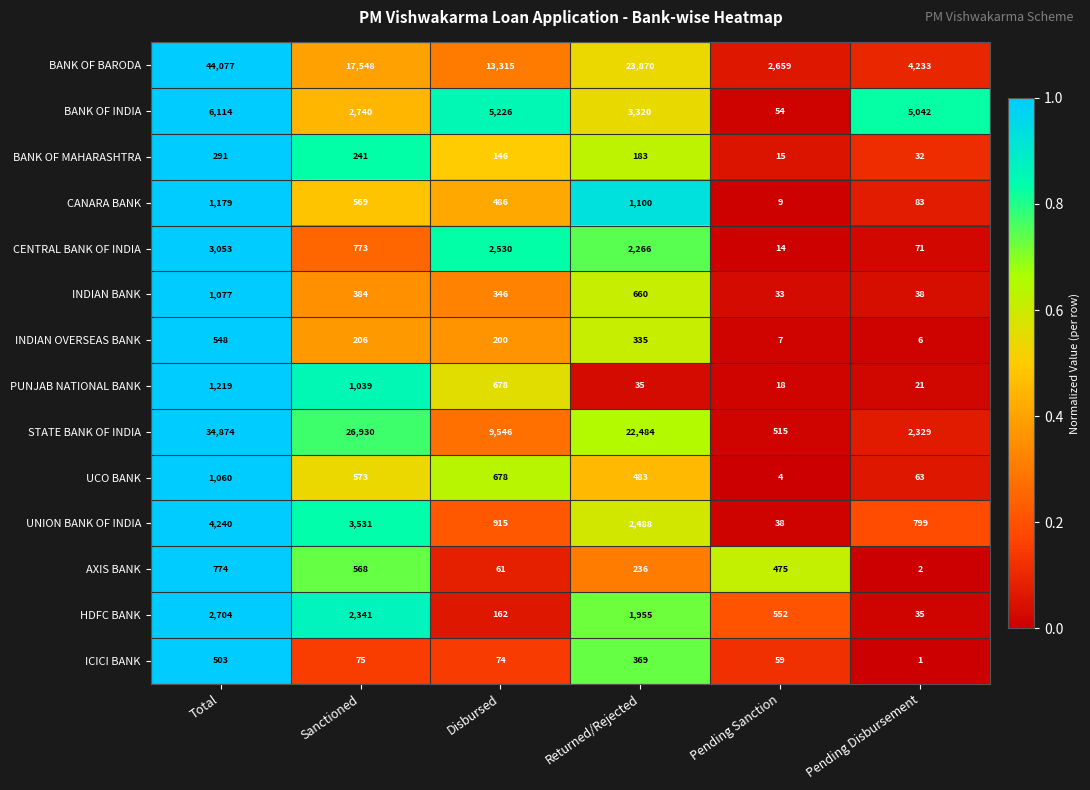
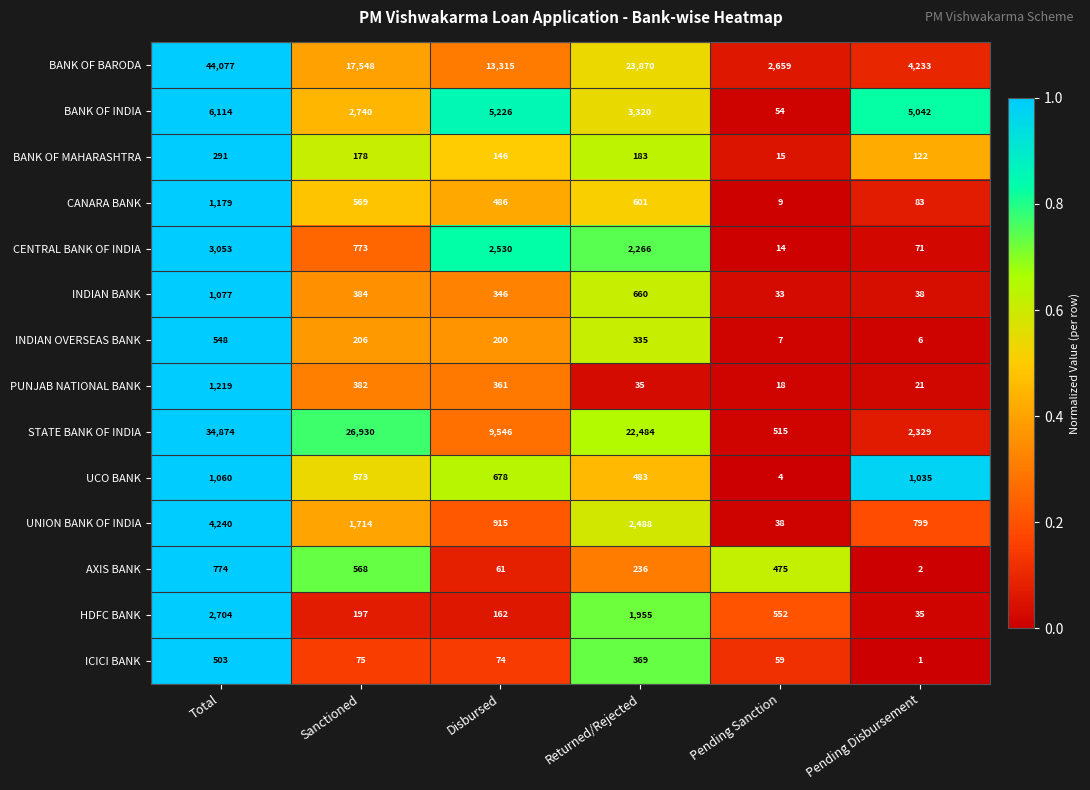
  {
    "BANK OF BARODA": {
      "Total": "44,077",
      "Sanctioned": "17,548",
      "Disbursed": "13,315",
      "Returned/Rejected": "23,870",
      "Pending Sanction": "2,659",
      "Pending Disbursement": "4,233"
    },
    "BANK OF INDIA": {
      "Total": "6,114",
      "Sanctioned": "2,740",
      "Disbursed": "5,226",
      "Returned/Rejected": "3,320",
      "Pending Sanction": "54",
      "Pending Disbursement": "5,042"
    },
    "BANK OF MAHARASHTRA": {
      "Total": "291",
-     "Sanctioned": "241",
+     "Sanctioned": "178",
      "Disbursed": "146",
      "Returned/Rejected": "183",
      "Pending Sanction": "15",
-     "Pending Disbursement": "32"
+     "Pending Disbursement": "122"
    },
    "CANARA BANK": {
      "Total": "1,179",
      "Sanctioned": "569",
      "Disbursed": "486",
-     "Returned/Rejected": "1,100",
+     "Returned/Rejected": "601",
      "Pending Sanction": "9",
      "Pending Disbursement": "83"
    },
    "CENTRAL BANK OF INDIA": {
      "Total": "3,053",
      "Sanctioned": "773",
      "Disbursed": "2,530",
      "Returned/Rejected": "2,266",
      "Pending Sanction": "14",
      "Pending Disbursement": "71"
    },
    "INDIAN BANK": {
      "Total": "1,077",
      "Sanctioned": "384",
      "Disbursed": "346",
      "Returned/Rejected": "660",
      "Pending Sanction": "33",
      "Pending Disbursement": "38"
    },
    "INDIAN OVERSEAS BANK": {
      "Total": "548",
      "Sanctioned": "206",
      "Disbursed": "200",
      "Returned/Rejected": "335",
      "Pending Sanction": "7",
      "Pending Disbursement": "6"
    },
    "PUNJAB NATIONAL BANK": {
      "Total": "1,219",
-     "Sanctioned": "1,039",
-     "Disbursed": "678",
+     "Sanctioned": "382",
+     "Disbursed": "361",
      "Returned/Rejected": "35",
      "Pending Sanction": "18",
      "Pending Disbursement": "21"
    },
    "STATE BANK OF INDIA": {
      "Total": "34,874",
      "Sanctioned": "26,930",
      "Disbursed": "9,546",
      "Returned/Rejected": "22,484",
      "Pending Sanction": "515",
      "Pending Disbursement": "2,329"
    },
    "UCO BANK": {
      "Total": "1,060",
      "Sanctioned": "573",
      "Disbursed": "678",
      "Returned/Rejected": "483",
      "Pending Sanction": "4",
-     "Pending Disbursement": "63"
+     "Pending Disbursement": "1,035"
    },
    "UNION BANK OF INDIA": {
      "Total": "4,240",
-     "Sanctioned": "3,531",
+     "Sanctioned": "1,714",
      "Disbursed": "915",
      "Returned/Rejected": "2,488",
      "Pending Sanction": "38",
      "Pending Disbursement": "799"
    },
    "AXIS BANK": {
      "Total": "774",
      "Sanctioned": "568",
      "Disbursed": "61",
      "Returned/Rejected": "236",
      "Pending Sanction": "475",
      "Pending Disbursement": "2"
    },
    "HDFC BANK": {
      "Total": "2,704",
-     "Sanctioned": "2,341",
+     "Sanctioned": "197",
      "Disbursed": "162",
      "Returned/Rejected": "1,955",
      "Pending Sanction": "552",
      "Pending Disbursement": "35"
    },
    "ICICI BANK": {
      "Total": "503",
      "Sanctioned": "75",
      "Disbursed": "74",
      "Returned/Rejected": "369",
      "Pending Sanction": "59",
      "Pending Disbursement": "1"
    }
  }
